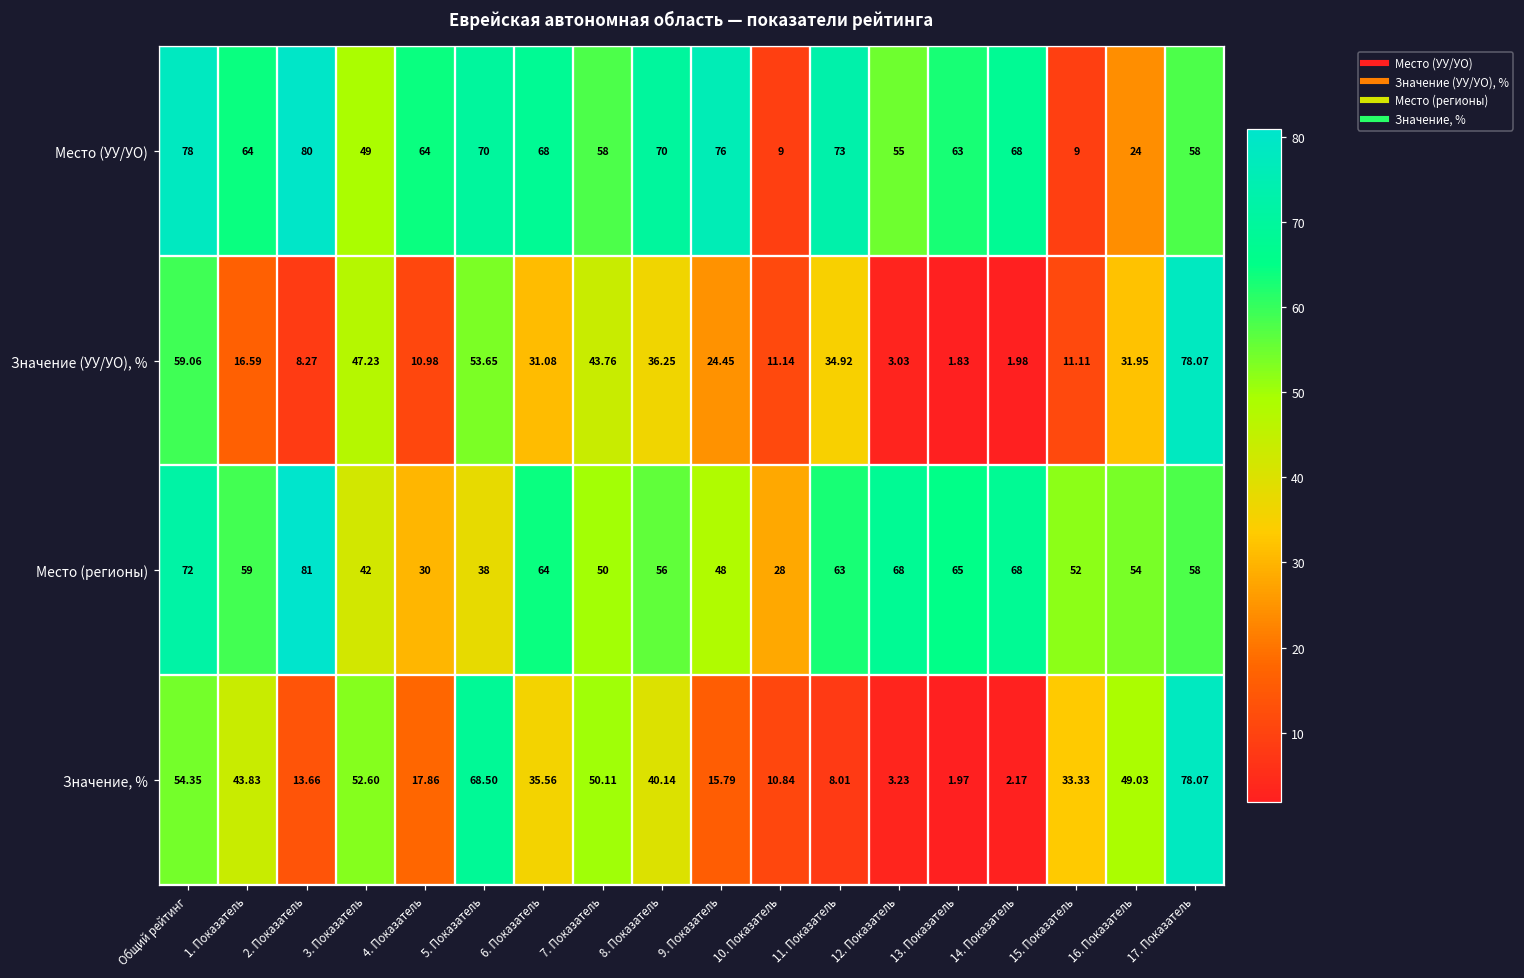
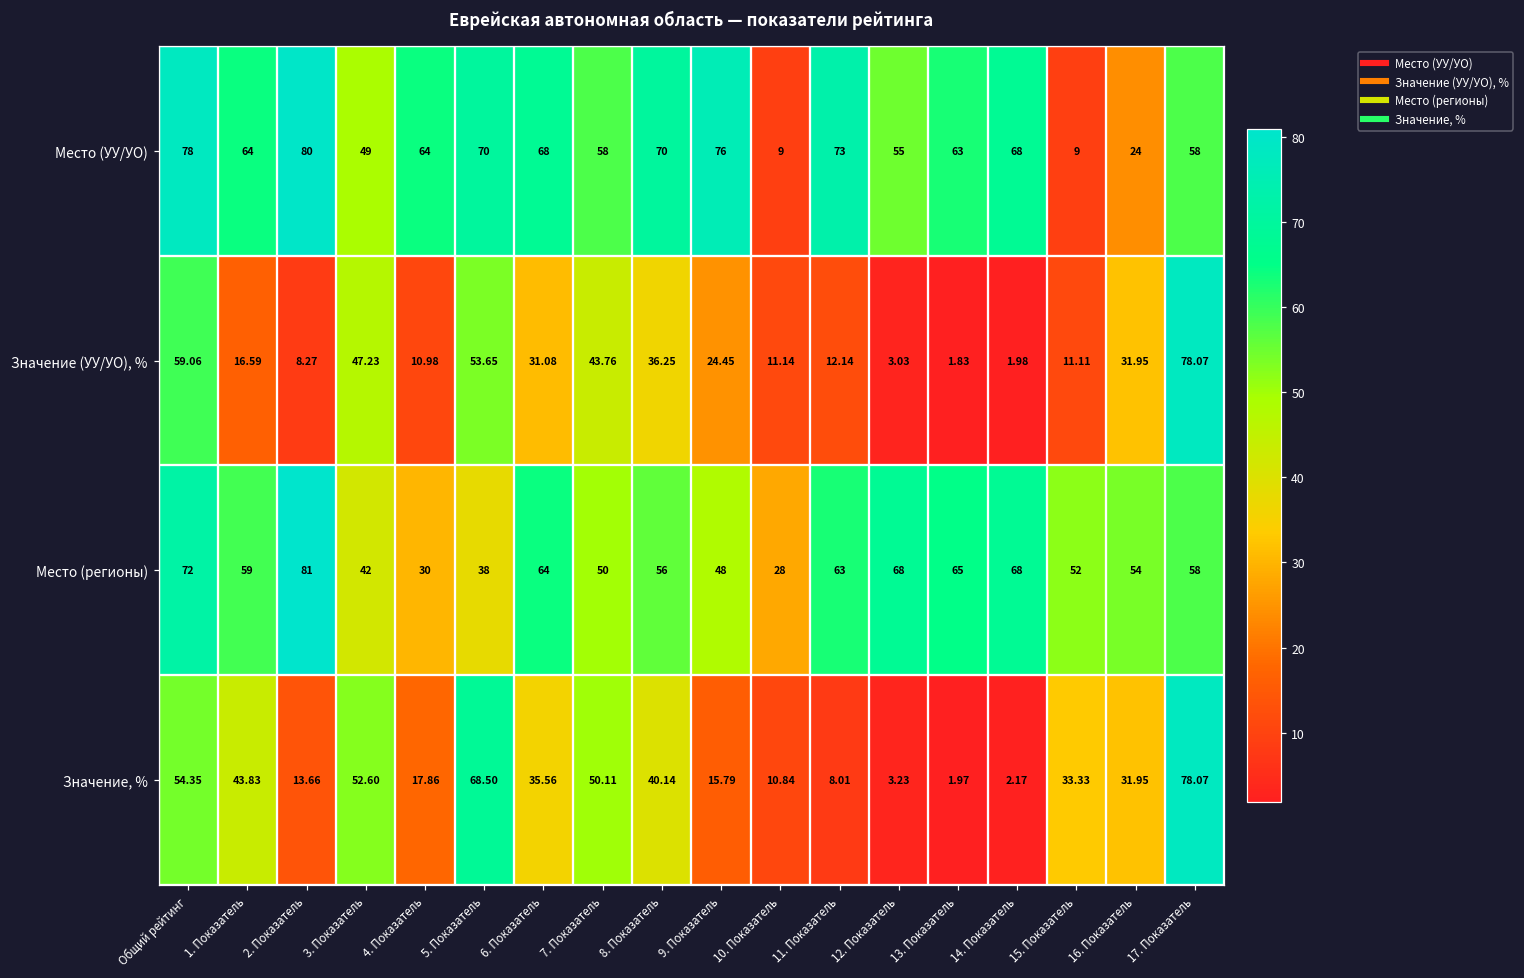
  {
    "Место (УУ/УО)": {
      "Общий рейтинг": 78,
      "1. Показатель": 64,
      "2. Показатель": 80,
      "3. Показатель": 49,
      "4. Показатель": 64,
      "5. Показатель": 70,
      "6. Показатель": 68,
      "7. Показатель": 58,
      "8. Показатель": 70,
      "9. Показатель": 76,
      "10. Показатель": 9,
      "11. Показатель": 73,
      "12. Показатель": 55,
      "13. Показатель": 63,
      "14. Показатель": 68,
      "15. Показатель": 9,
      "16. Показатель": 24,
      "17. Показатель": 58
    },
    "Значение (УУ/УО), %": {
      "Общий рейтинг": 59.06,
      "1. Показатель": 16.59,
      "2. Показатель": 8.27,
      "3. Показатель": 47.23,
      "4. Показатель": 10.98,
      "5. Показатель": 53.65,
      "6. Показатель": 31.08,
      "7. Показатель": 43.76,
      "8. Показатель": 36.25,
      "9. Показатель": 24.45,
      "10. Показатель": 11.14,
-     "11. Показатель": 34.92,
+     "11. Показатель": 12.14,
      "12. Показатель": 3.03,
      "13. Показатель": 1.83,
      "14. Показатель": 1.98,
      "15. Показатель": 11.11,
      "16. Показатель": 31.95,
      "17. Показатель": 78.07
    },
    "Место (регионы)": {
      "Общий рейтинг": 72,
      "1. Показатель": 59,
      "2. Показатель": 81,
      "3. Показатель": 42,
      "4. Показатель": 30,
      "5. Показатель": 38,
      "6. Показатель": 64,
      "7. Показатель": 50,
      "8. Показатель": 56,
      "9. Показатель": 48,
      "10. Показатель": 28,
      "11. Показатель": 63,
      "12. Показатель": 68,
      "13. Показатель": 65,
      "14. Показатель": 68,
      "15. Показатель": 52,
      "16. Показатель": 54,
      "17. Показатель": 58
    },
    "Значение, %": {
      "Общий рейтинг": 54.35,
      "1. Показатель": 43.83,
      "2. Показатель": 13.66,
      "3. Показатель": 52.60,
      "4. Показатель": 17.86,
      "5. Показатель": 68.50,
      "6. Показатель": 35.56,
      "7. Показатель": 50.11,
      "8. Показатель": 40.14,
      "9. Показатель": 15.79,
      "10. Показатель": 10.84,
      "11. Показатель": 8.01,
      "12. Показатель": 3.23,
      "13. Показатель": 1.97,
      "14. Показатель": 2.17,
      "15. Показатель": 33.33,
-     "16. Показатель": 49.03,
+     "16. Показатель": 31.95,
      "17. Показатель": 78.07
    }
  }
